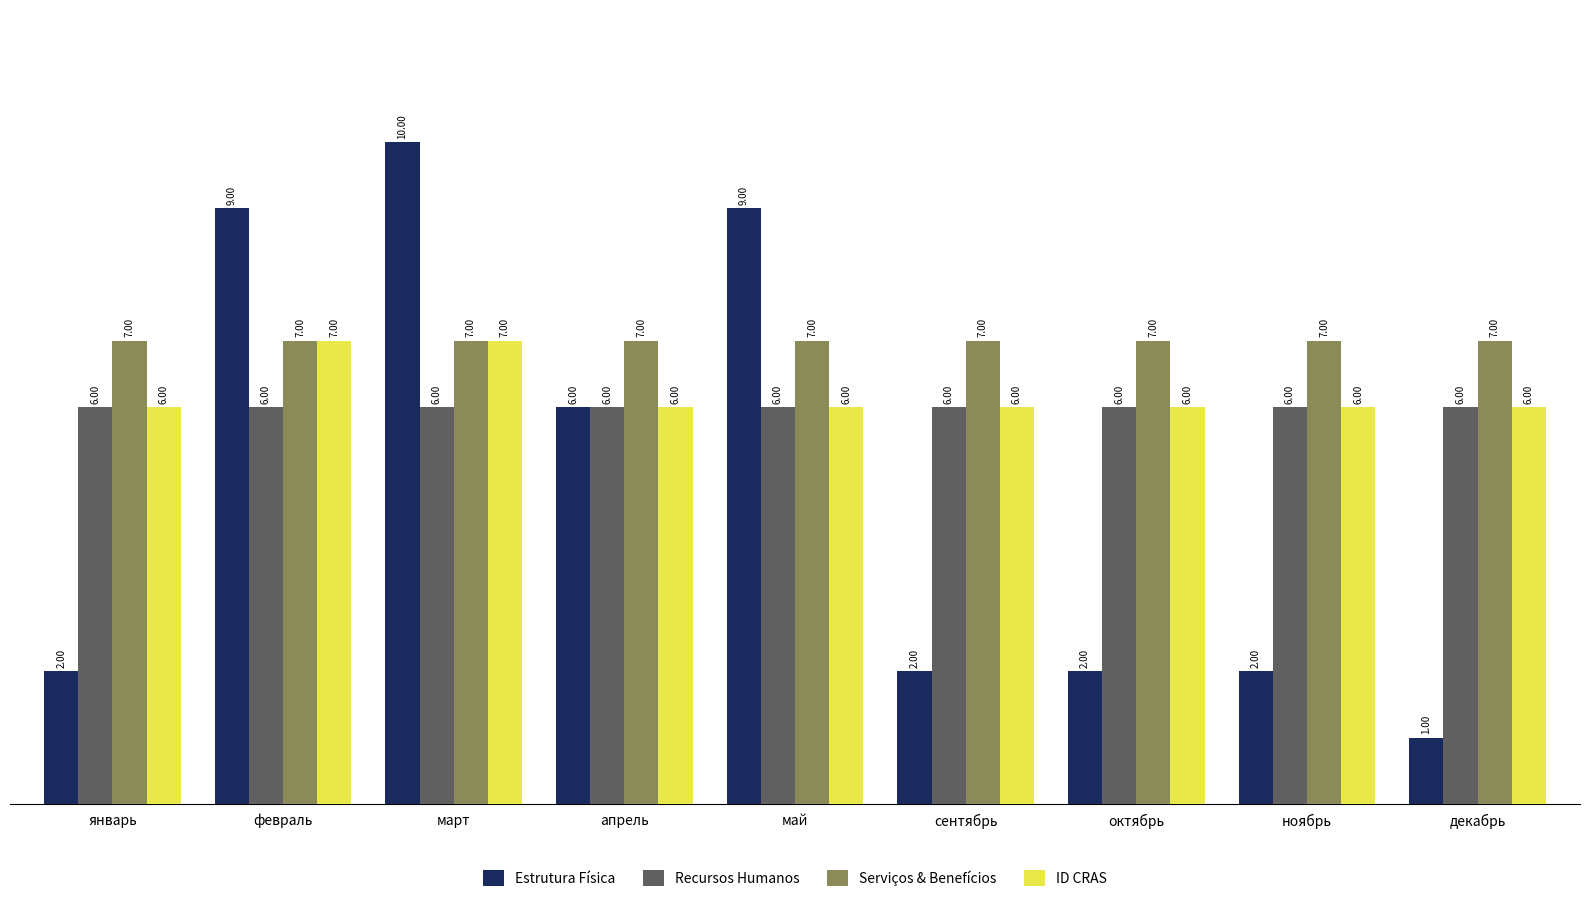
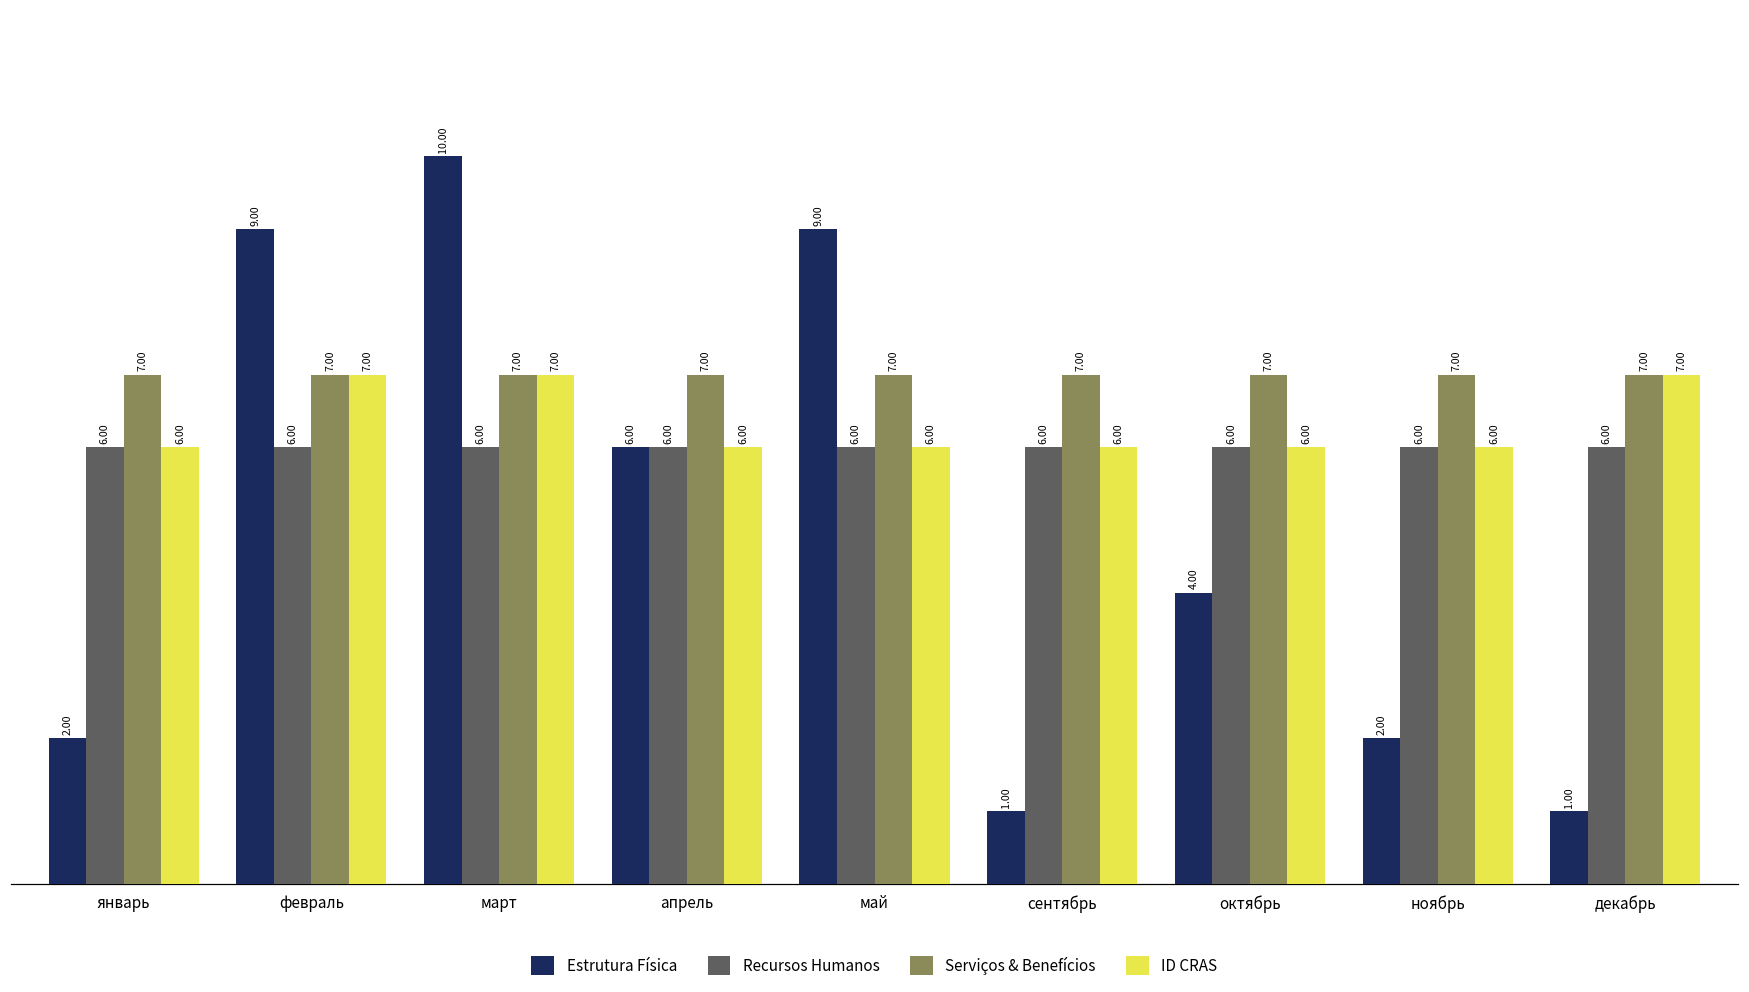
  {
    "Estrutura Física": {
      "январь": 2.00,
      "февраль": 9.00,
      "март": 10.00,
      "апрель": 6.00,
      "май": 9.00,
-     "сентябрь": 2.00,
-     "октябрь": 2.00,
+     "сентябрь": 1.00,
+     "октябрь": 4.00,
      "ноябрь": 2.00,
      "декабрь": 1.00
    },
    "Recursos Humanos": {
      "январь": 6.00,
      "февраль": 6.00,
      "март": 6.00,
      "апрель": 6.00,
      "май": 6.00,
      "сентябрь": 6.00,
      "октябрь": 6.00,
      "ноябрь": 6.00,
      "декабрь": 6.00
    },
    "Serviços & Benefícios": {
      "январь": 7.00,
      "февраль": 7.00,
      "март": 7.00,
      "апрель": 7.00,
      "май": 7.00,
      "сентябрь": 7.00,
      "октябрь": 7.00,
      "ноябрь": 7.00,
      "декабрь": 7.00
    },
    "ID CRAS": {
      "январь": 6.00,
      "февраль": 7.00,
      "март": 7.00,
      "апрель": 6.00,
      "май": 6.00,
      "сентябрь": 6.00,
      "октябрь": 6.00,
      "ноябрь": 6.00,
-     "декабрь": 6.00
+     "декабрь": 7.00
    }
  }
